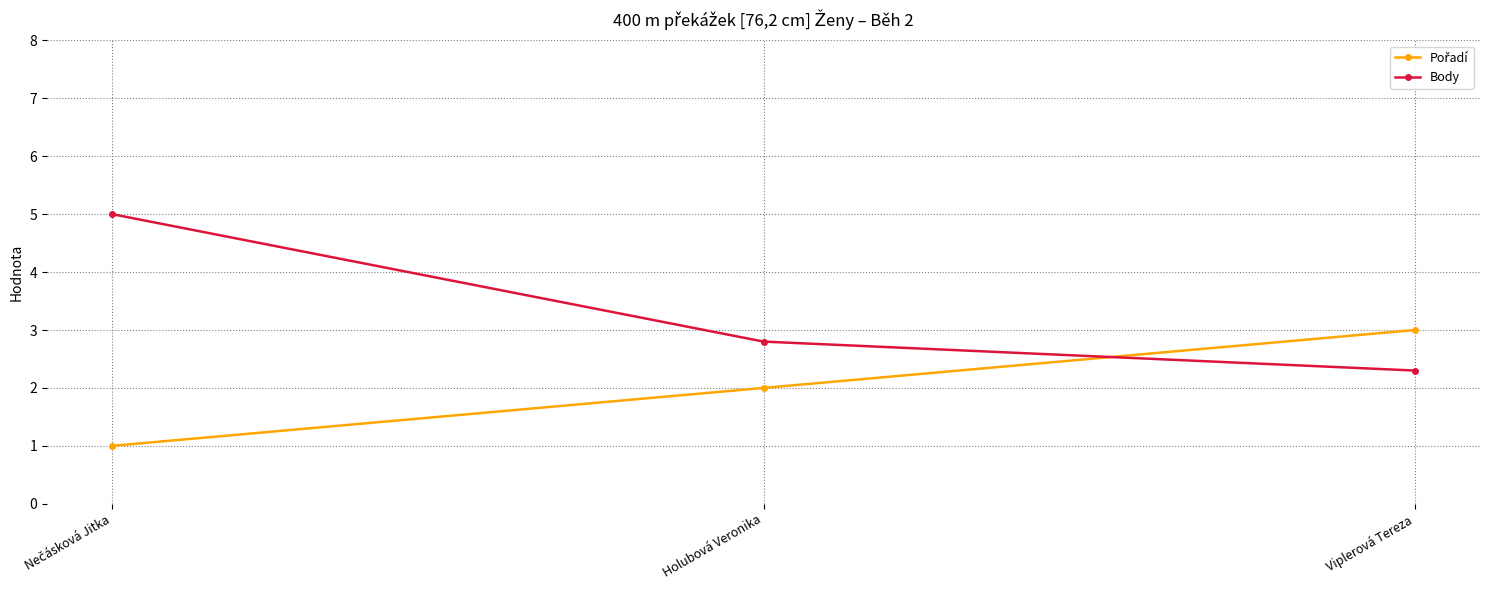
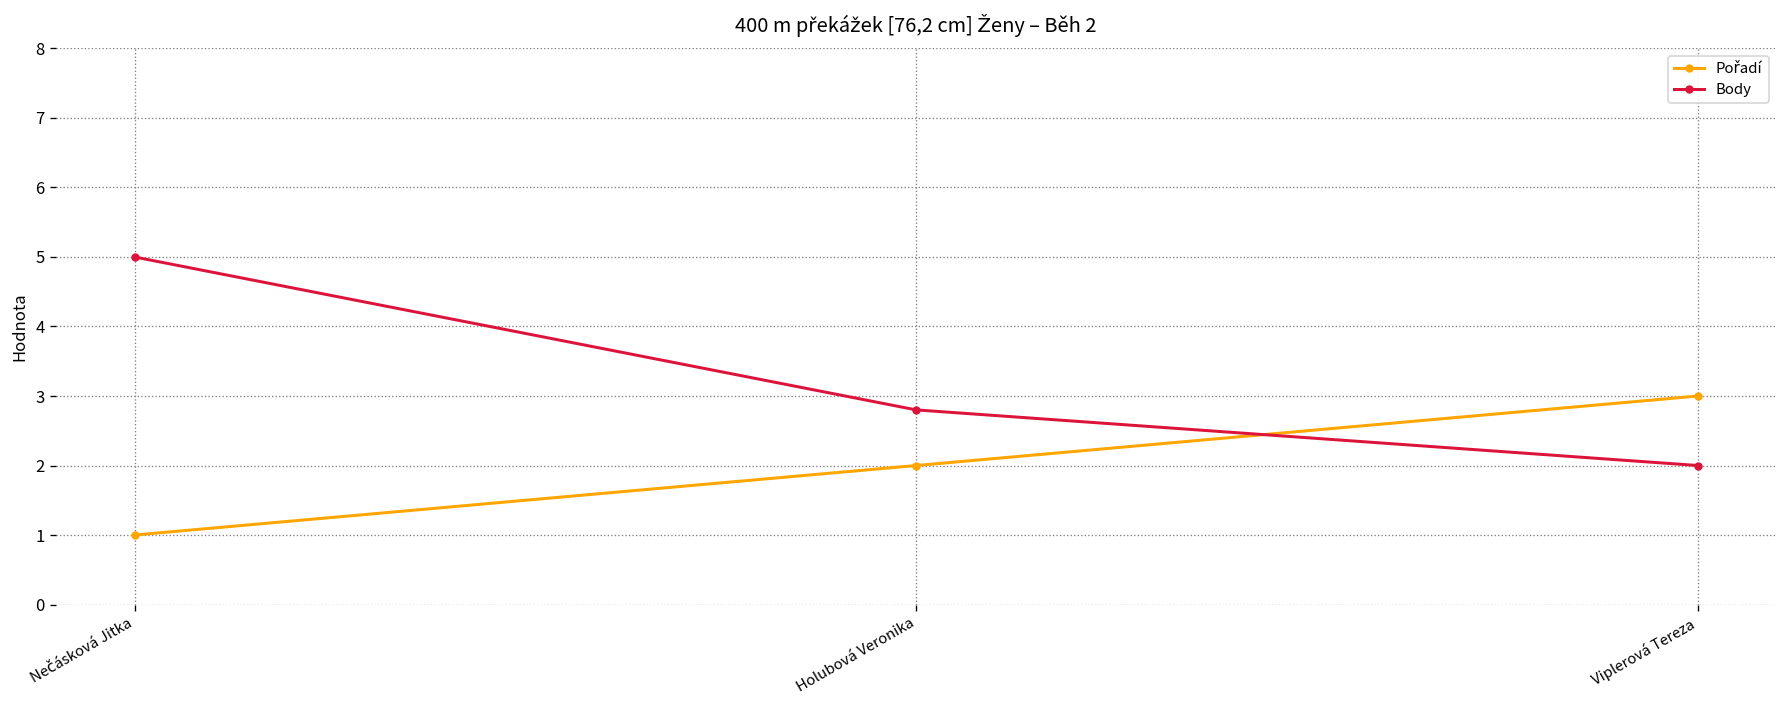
  {
    "Pořadí": {
      "Nečásková Jitka": 1.0,
      "Holubová Veronika": 2.0,
      "Viplerová Tereza": 3.0
    },
    "Body": {
      "Nečásková Jitka": 5.0,
      "Holubová Veronika": 2.8,
-     "Viplerová Tereza": 2.3
+     "Viplerová Tereza": 2.0
    }
  }
